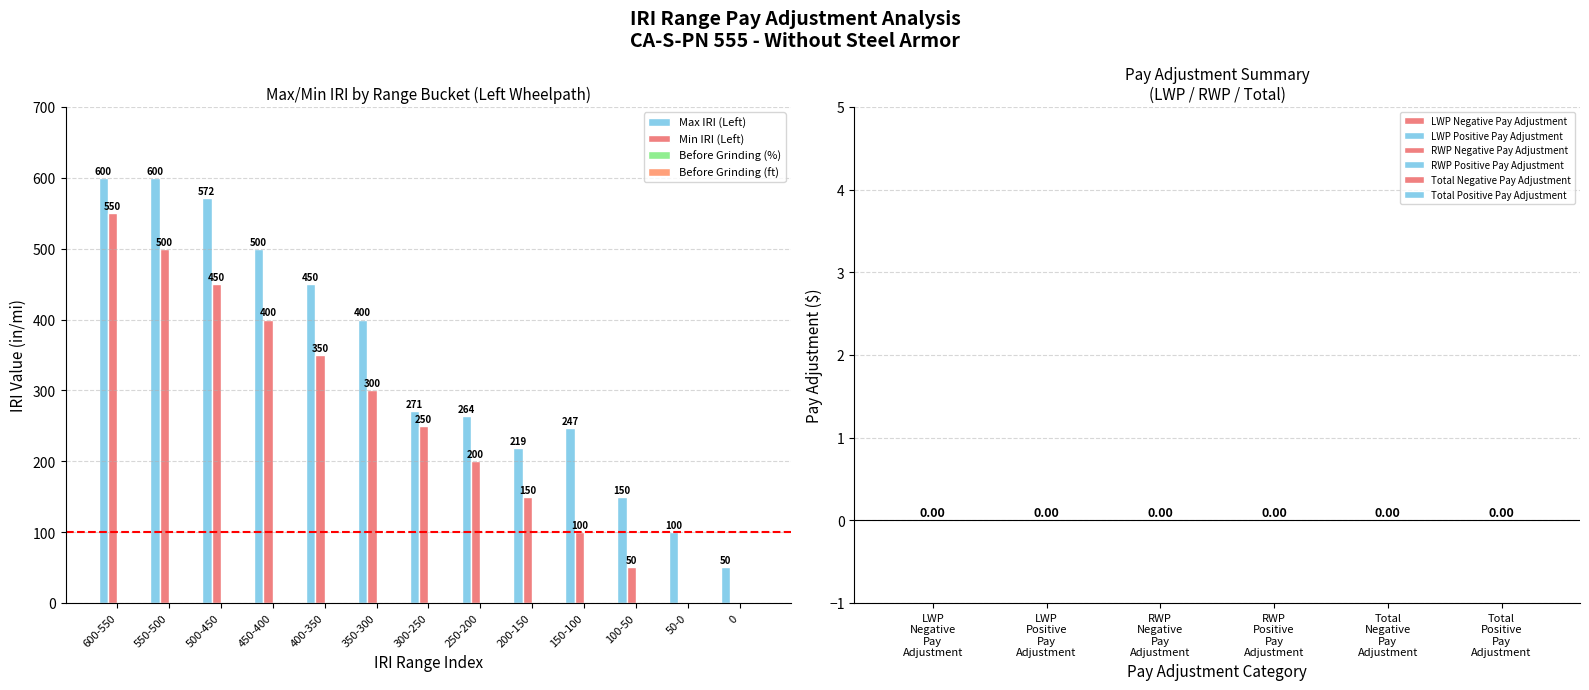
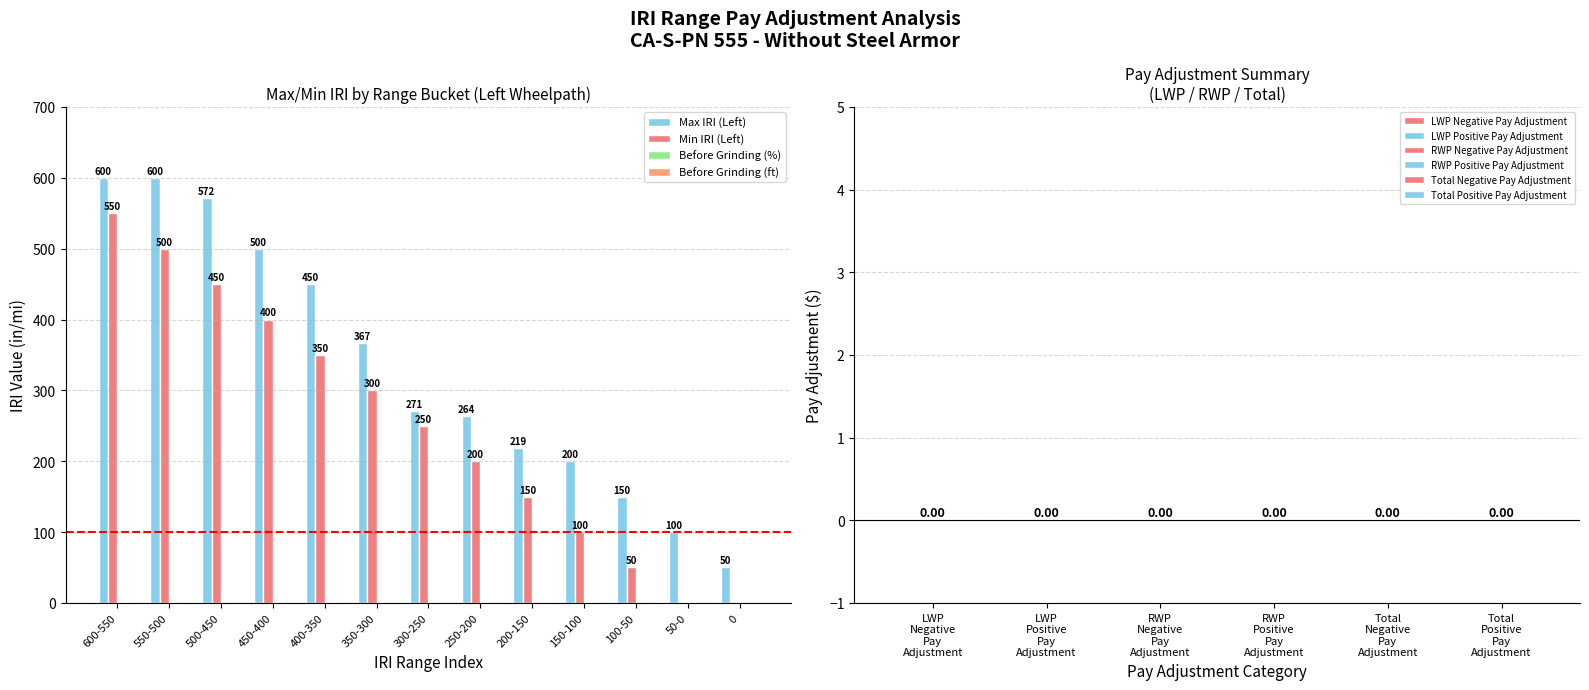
  {
    "Max/Min IRI by Range Bucket (Left Wheelpath)": {
      "Max IRI (Left)": {
        "600-550": 600,
        "550-500": 600,
        "500-450": 572,
        "450-400": 500,
        "400-350": 450,
-       "350-300": 400,
+       "350-300": 367,
        "300-250": 271,
        "250-200": 264,
        "200-150": 219,
-       "150-100": 247,
+       "150-100": 200,
        "100-50": 150,
        "50-0": 100,
        "0": 50
      },
      "Before Grinding (%)": {
        "600-550": 0,
        "550-500": 0,
        "500-450": 0,
        "450-400": 0,
        "400-350": 0,
        "350-300": 0,
        "300-250": 0,
        "250-200": 0,
        "200-150": 0,
        "150-100": 0,
        "100-50": 0,
        "50-0": 0,
        "0": 0
      }
    },
    "Pay Adjustment Summary (LWP / RWP / Total)": {
      "LWP Negative Pay Adjustment": 0.00,
      "LWP Positive Pay Adjustment": 0.00,
      "RWP Negative Pay Adjustment": 0.00,
      "RWP Positive Pay Adjustment": 0.00,
      "Total Negative Pay Adjustment": 0.00,
      "Total Positive Pay Adjustment": 0.00
    }
  }
